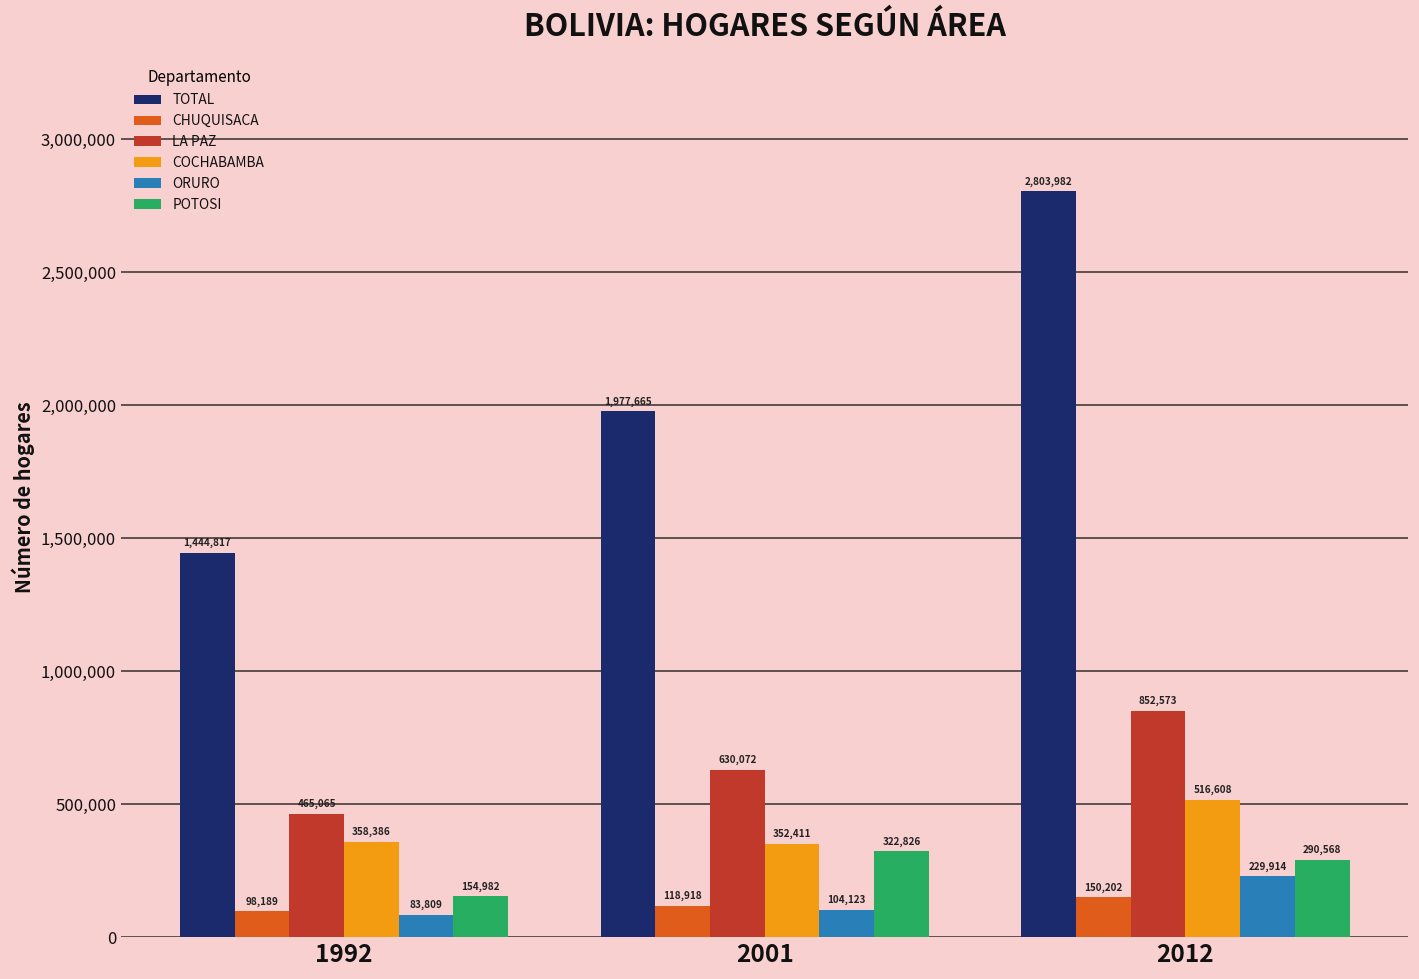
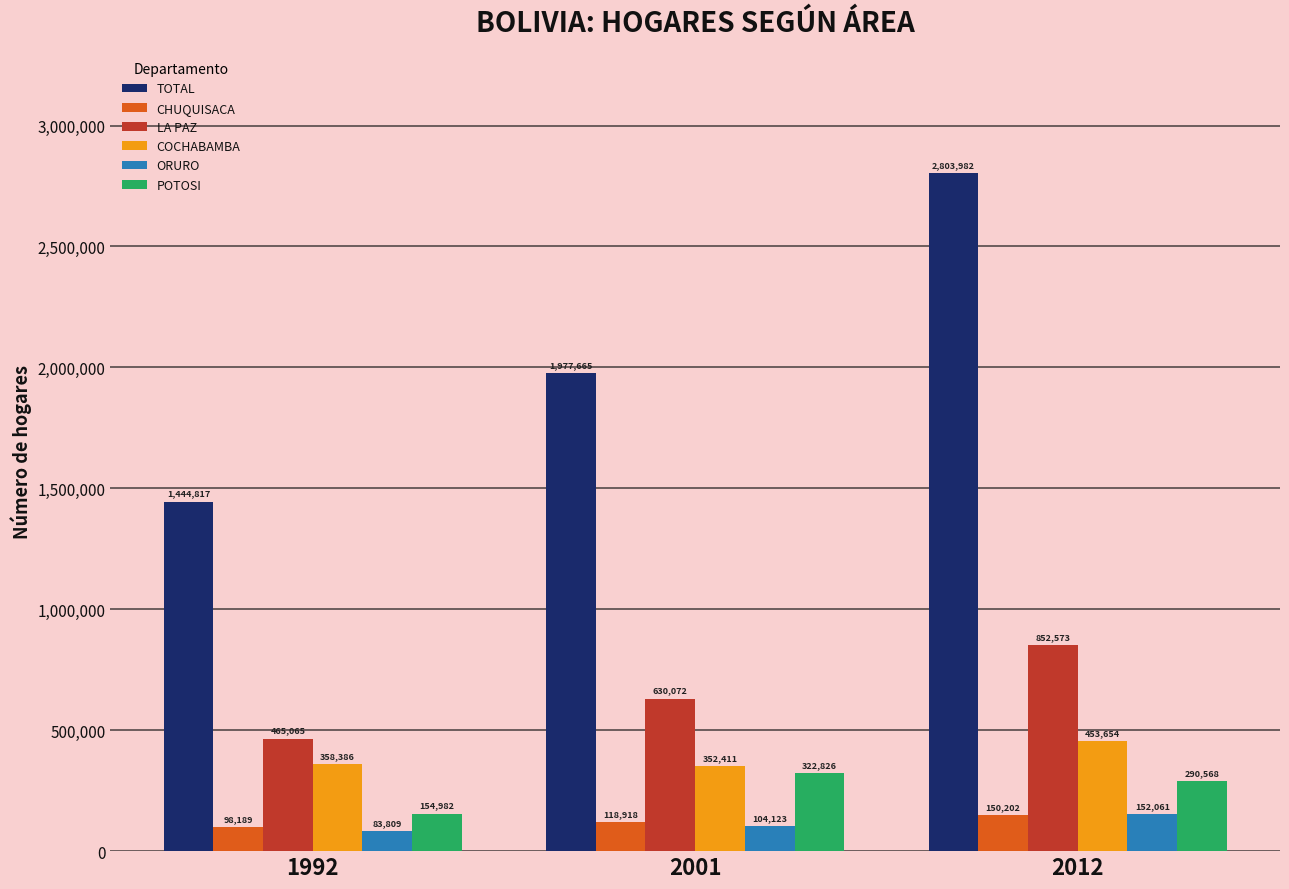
  {
    "TOTAL": {
      "1992": "1,444,817",
      "2001": "1,977,665",
      "2012": "2,803,982"
    },
    "COCHABAMBA": {
      "1992": "358,386",
      "2001": "352,411",
-     "2012": "516,608"
+     "2012": "453,654"
    },
    "ORURO": {
      "1992": "83,809",
      "2001": "104,123",
-     "2012": "229,914"
+     "2012": "152,061"
    },
    "POTOSI": {
      "1992": "154,982",
      "2001": "322,826",
      "2012": "290,568"
    }
  }
